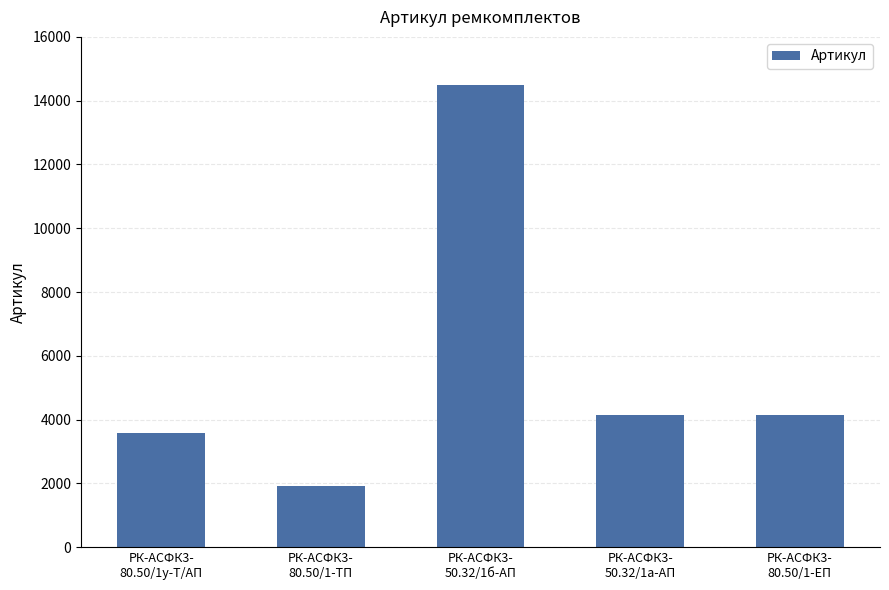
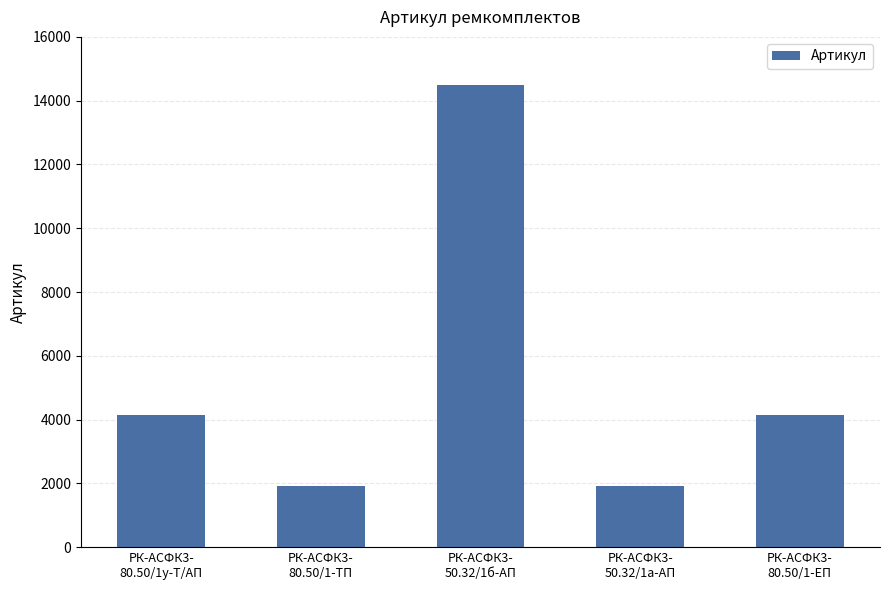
  {
-   "РК-АСФК3- 80.50/1у-Т/АП": 3600,
+   "РК-АСФК3- 80.50/1у-Т/АП": 4100,
    "РК-АСФК3- 80.50/1-ТП": 1900,
    "РК-АСФК3- 50.32/1б-АП": 14500,
-   "РК-АСФК3- 50.32/1а-АП": 4100,
+   "РК-АСФК3- 50.32/1а-АП": 1900,
    "РК-АСФК3- 80.50/1-ЕП": 4100
  }
